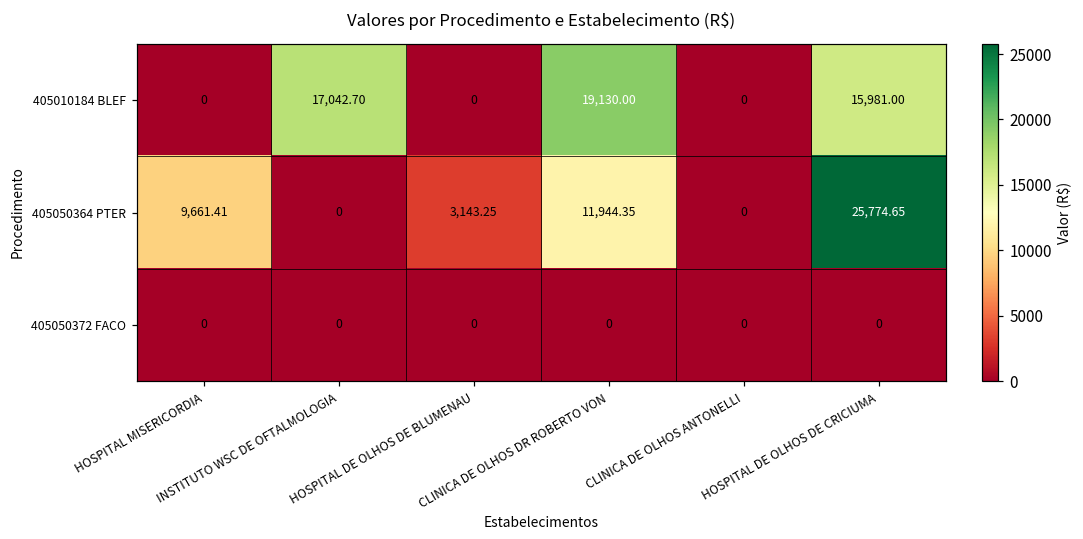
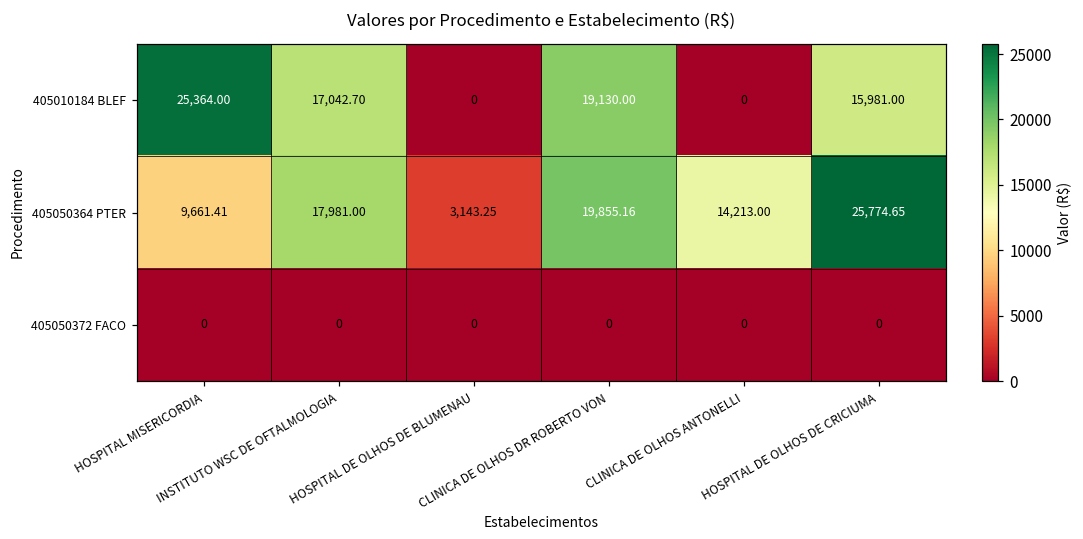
  {
    "405010184 BLEF": {
-     "HOSPITAL MISERICORDIA": "0",
+     "HOSPITAL MISERICORDIA": "25,364.00",
      "INSTITUTO WSC DE OFTALMOLOGIA": "17,042.70",
      "HOSPITAL DE OLHOS DE BLUMENAU": "0",
      "CLINICA DE OLHOS DR ROBERTO VON": "19,130.00",
      "CLINICA DE OLHOS ANTONELLI": "0",
      "HOSPITAL DE OLHOS DE CRICIUMA": "15,981.00"
    },
    "405050364 PTER": {
      "HOSPITAL MISERICORDIA": "9,661.41",
-     "INSTITUTO WSC DE OFTALMOLOGIA": "0",
+     "INSTITUTO WSC DE OFTALMOLOGIA": "17,981.00",
      "HOSPITAL DE OLHOS DE BLUMENAU": "3,143.25",
-     "CLINICA DE OLHOS DR ROBERTO VON": "11,944.35",
-     "CLINICA DE OLHOS ANTONELLI": "0",
+     "CLINICA DE OLHOS DR ROBERTO VON": "19,855.16",
+     "CLINICA DE OLHOS ANTONELLI": "14,213.00",
      "HOSPITAL DE OLHOS DE CRICIUMA": "25,774.65"
    },
    "405050372 FACO": {
      "HOSPITAL MISERICORDIA": "0",
      "INSTITUTO WSC DE OFTALMOLOGIA": "0",
      "HOSPITAL DE OLHOS DE BLUMENAU": "0",
      "CLINICA DE OLHOS DR ROBERTO VON": "0",
      "CLINICA DE OLHOS ANTONELLI": "0",
      "HOSPITAL DE OLHOS DE CRICIUMA": "0"
    }
  }
